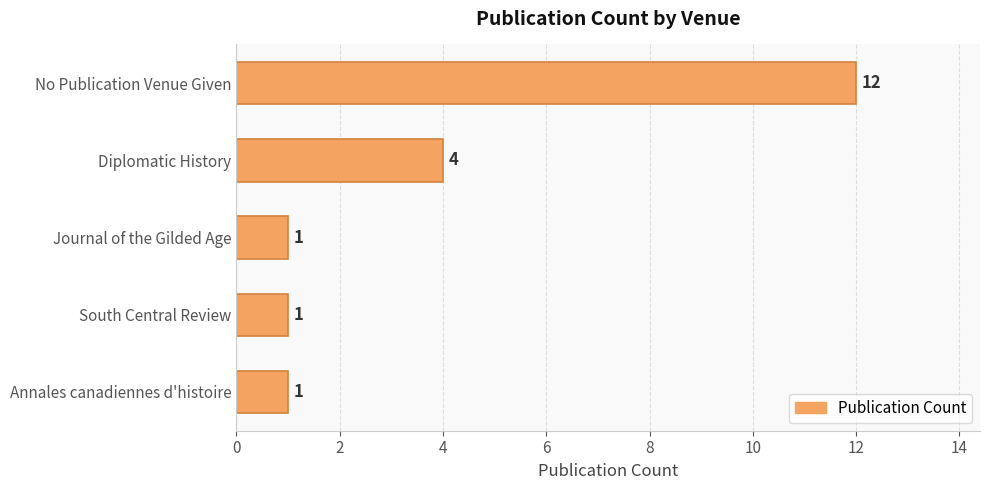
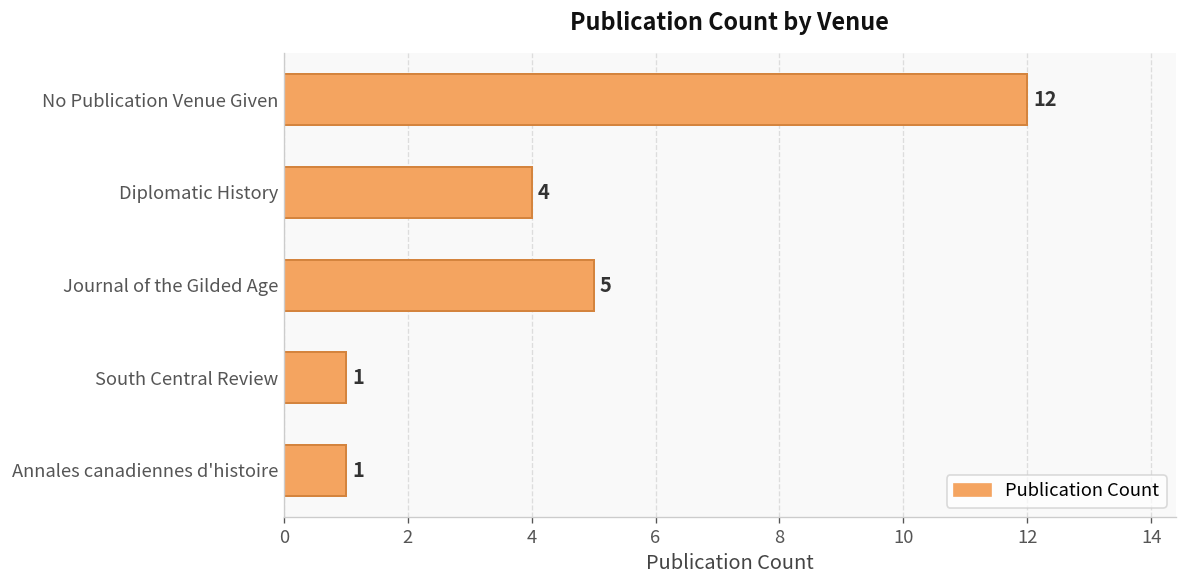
  {
    "No Publication Venue Given": 12,
    "Diplomatic History": 4,
-   "Journal of the Gilded Age": 1,
+   "Journal of the Gilded Age": 5,
    "South Central Review": 1,
    "Annales canadiennes d'histoire": 1
  }
